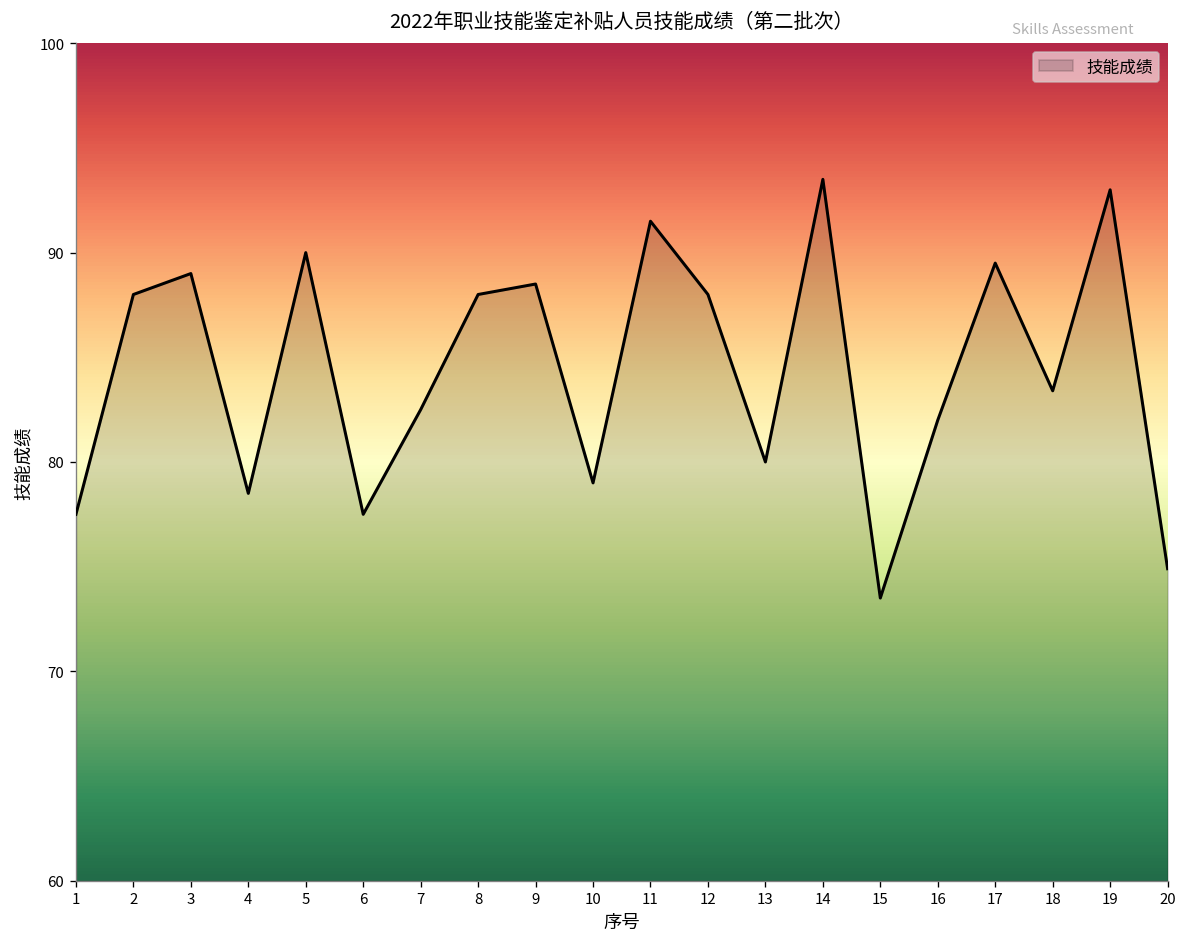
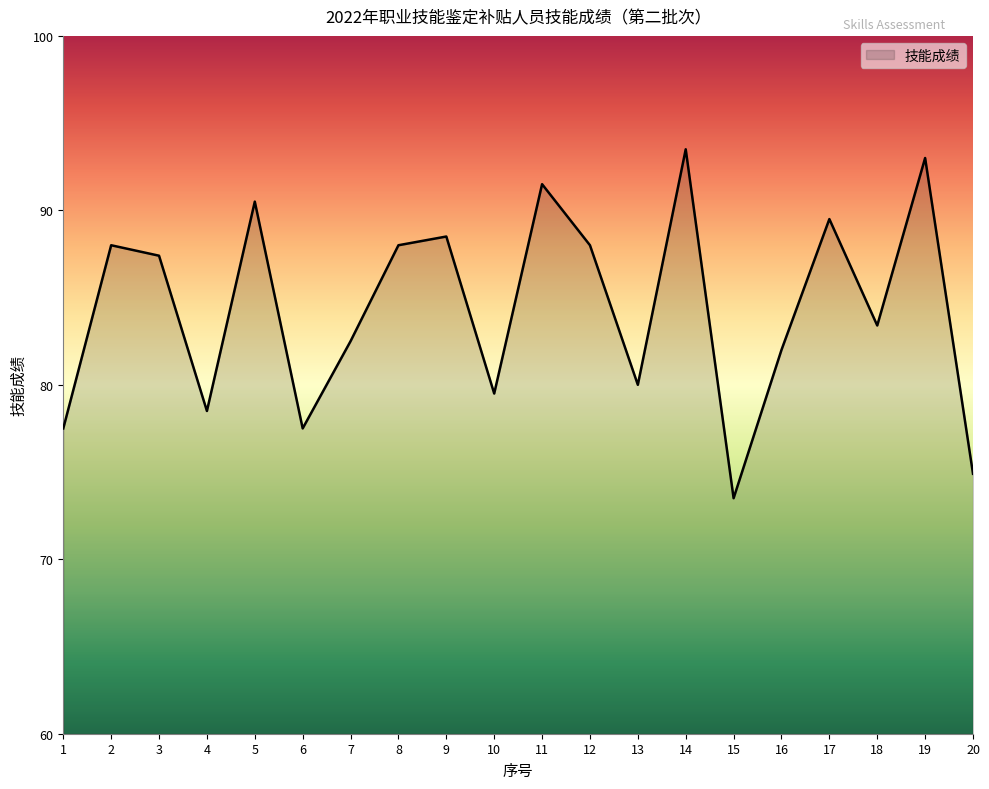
  {
    "1": 77.5,
    "2": 88.0,
-   "3": 89.0,
+   "3": 87.4,
    "4": 78.5,
-   "5": 90.0,
+   "5": 90.5,
    "6": 77.5,
    "7": 82.5,
    "8": 88.0,
    "9": 88.5,
-   "10": 79.0,
+   "10": 79.5,
    "11": 91.5,
    "12": 88.0,
    "13": 80.0,
    "14": 93.5,
    "15": 73.5,
    "16": 82.0,
    "17": 89.5,
    "18": 83.4,
    "19": 93.0,
    "20": 74.9
  }
